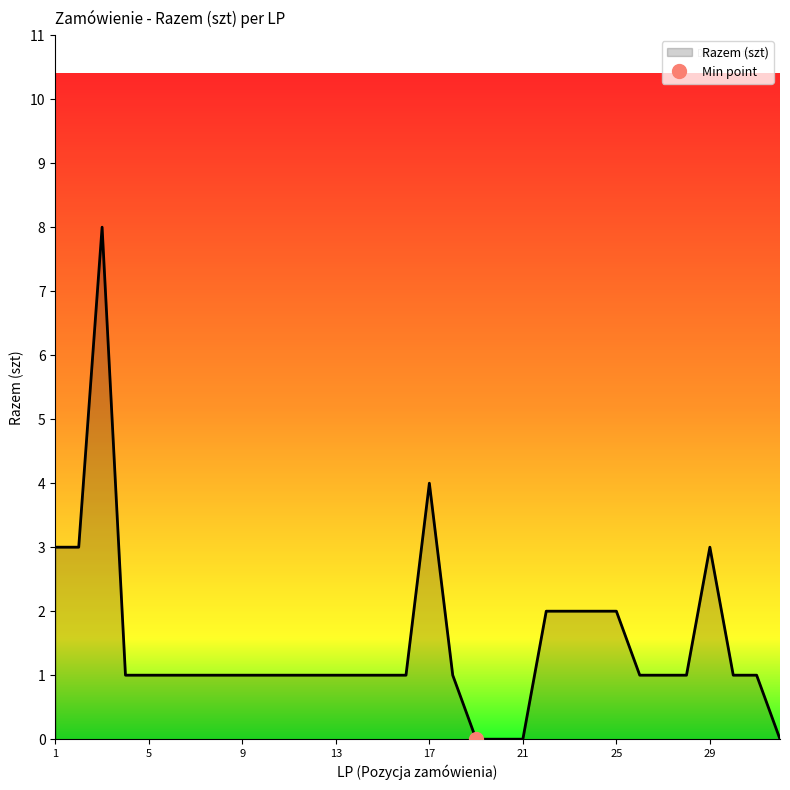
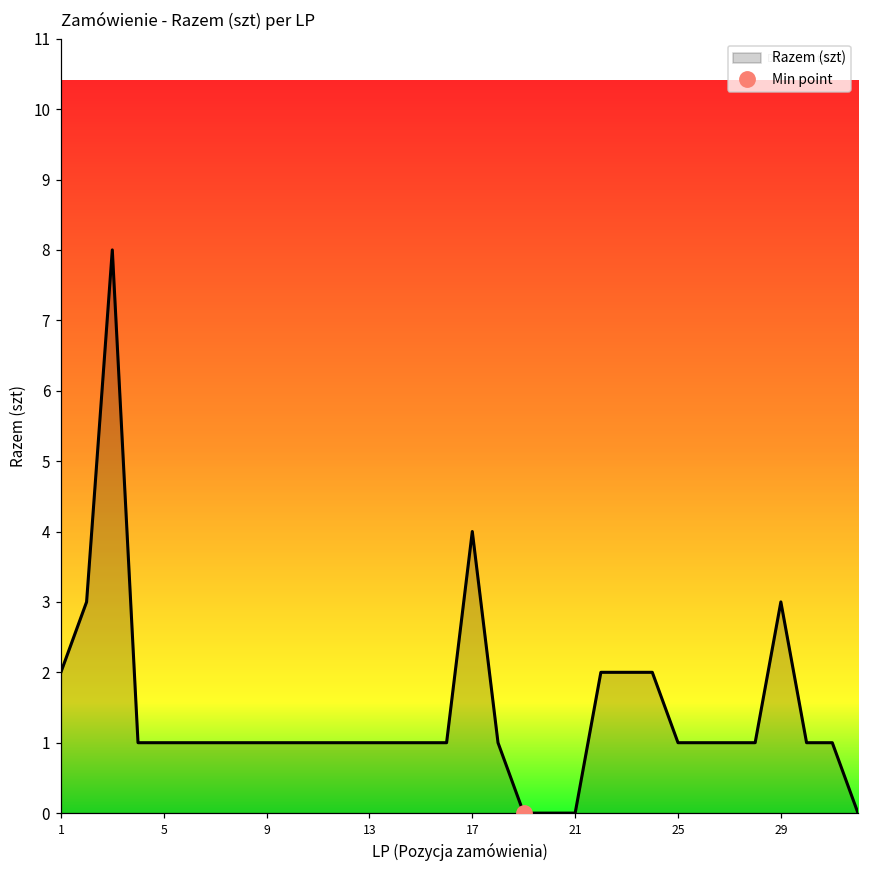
  {
    "Razem (szt)": {
-     "1": 3,
+     "1": 2,
      "5": 1,
      "9": 1,
      "13": 1,
      "17": 4,
      "21": 0,
-     "25": 2,
+     "25": 1,
      "29": 3
    }
  }
